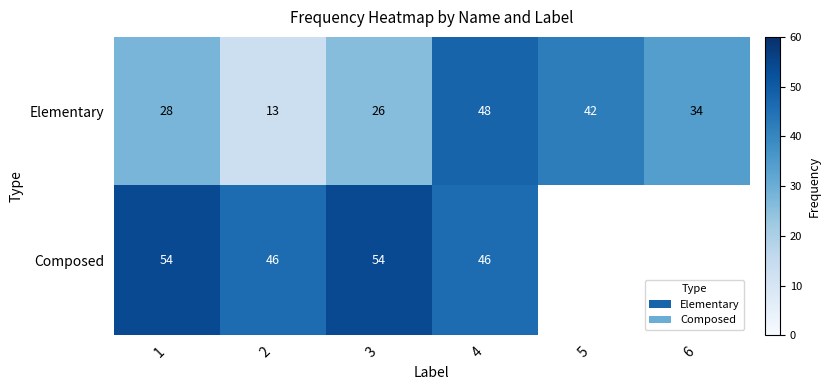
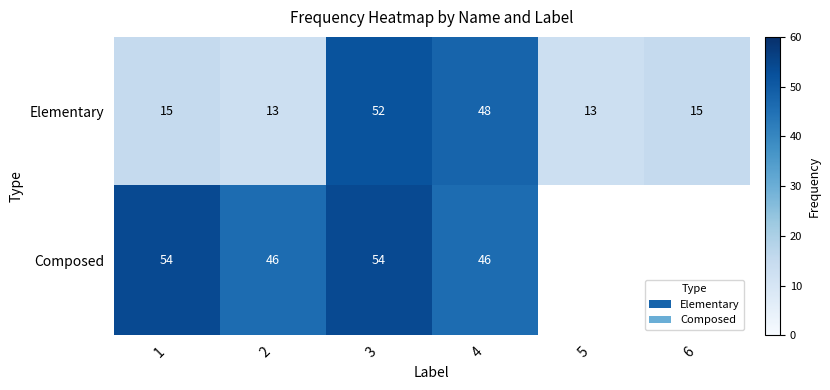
  {
    "Elementary": {
-     "1": 28,
+     "1": 15,
      "2": 13,
-     "3": 26,
+     "3": 52,
      "4": 48,
-     "5": 42,
-     "6": 34
+     "5": 13,
+     "6": 15
    },
    "Composed": {
      "1": 54,
      "2": 46,
      "3": 54,
      "4": 46
    }
  }
